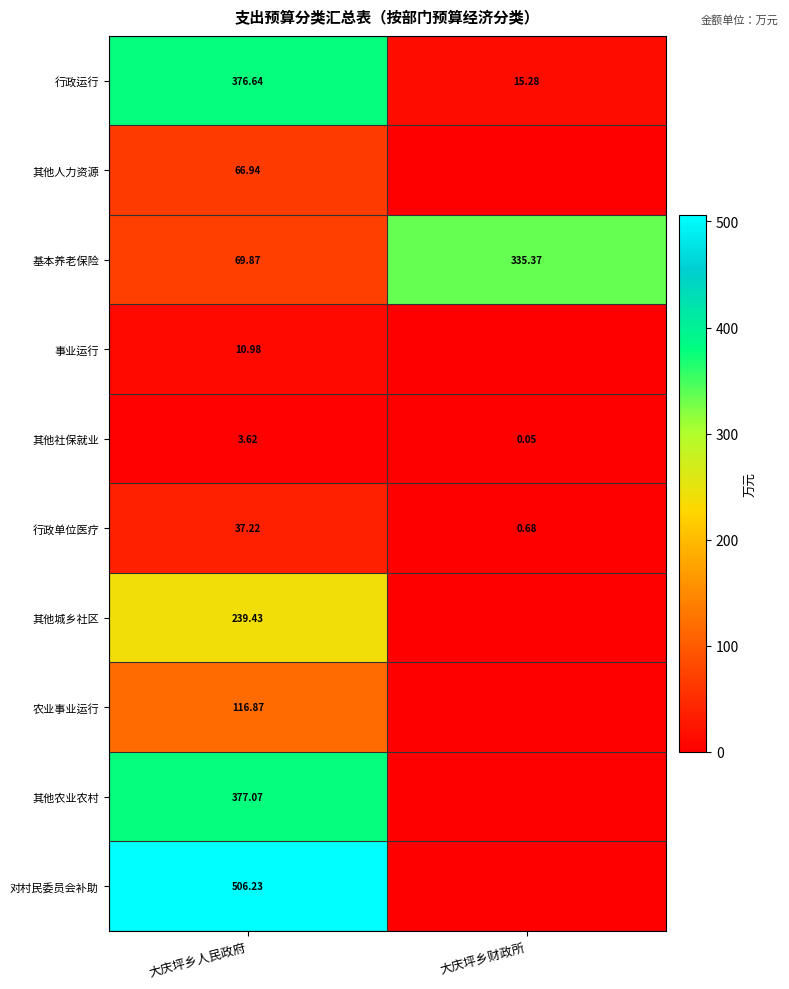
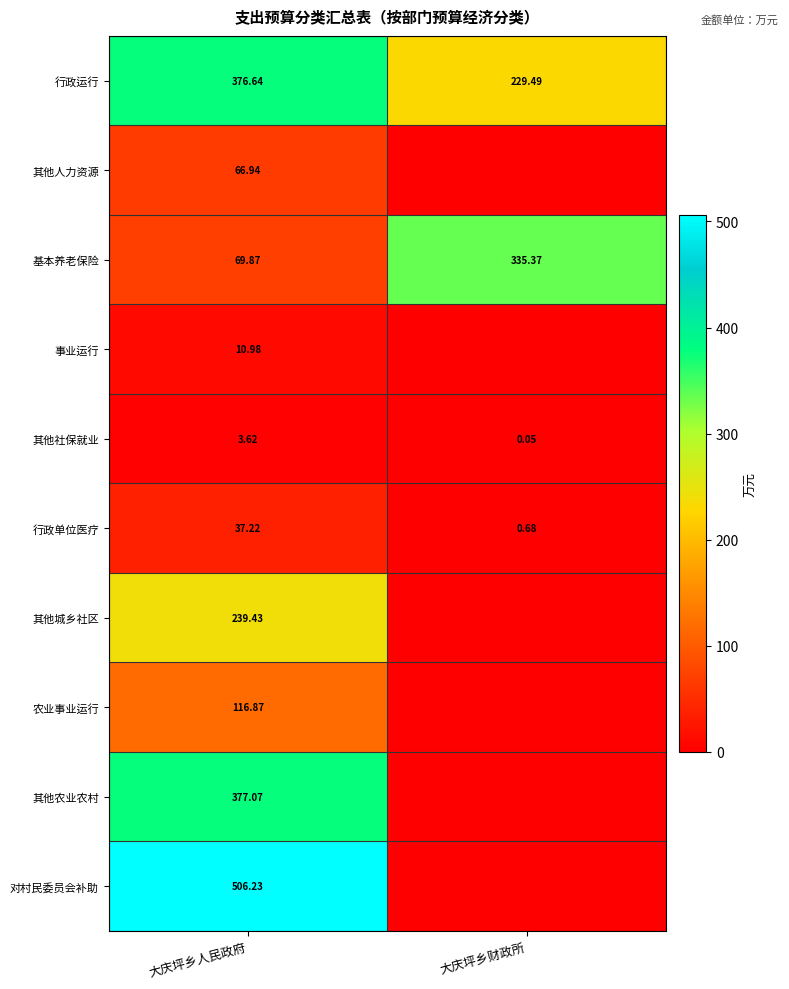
  {
    "行政运行": {
      "大庆坪乡人民政府": 376.64,
-     "大庆坪乡财政所": 15.28
+     "大庆坪乡财政所": 229.49
    },
    "其他人力资源": {
      "大庆坪乡人民政府": 66.94
    },
    "基本养老保险": {
      "大庆坪乡人民政府": 69.87,
      "大庆坪乡财政所": 335.37
    },
    "事业运行": {
      "大庆坪乡人民政府": 10.98
    },
    "其他社保就业": {
      "大庆坪乡人民政府": 3.62,
      "大庆坪乡财政所": 0.05
    },
    "行政单位医疗": {
      "大庆坪乡人民政府": 37.22,
      "大庆坪乡财政所": 0.68
    },
    "其他城乡社区": {
      "大庆坪乡人民政府": 239.43
    },
    "农业事业运行": {
      "大庆坪乡人民政府": 116.87
    },
    "其他农业农村": {
      "大庆坪乡人民政府": 377.07
    },
    "对村民委员会补助": {
      "大庆坪乡人民政府": 506.23
    }
  }
